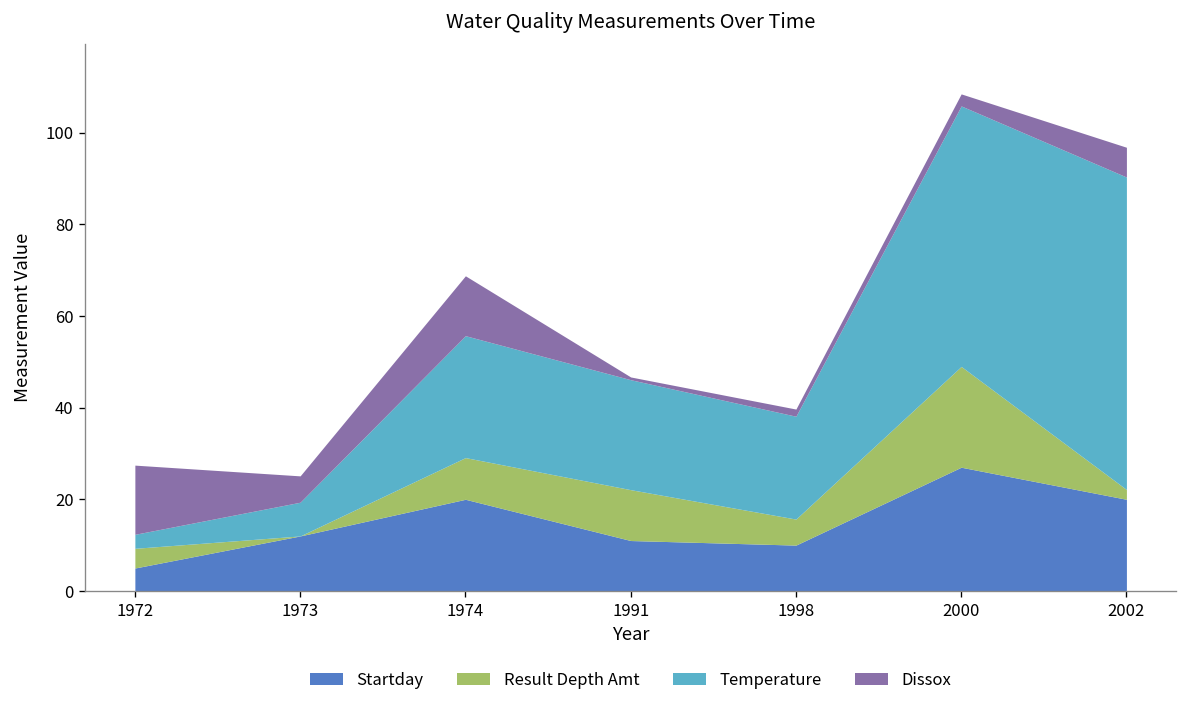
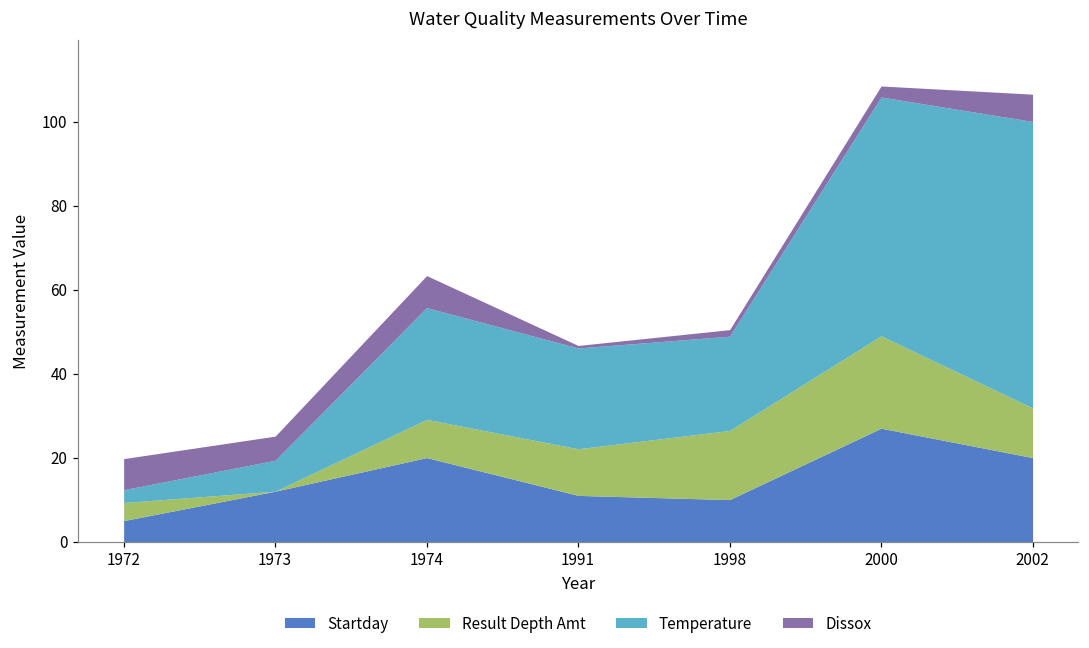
  {
    "Result Depth Amt": {
      "1972": 4,
      "1974": 9,
      "1991": 11,
-     "1998": 6,
+     "1998": 16,
      "2000": 22,
-     "2002": 2
+     "2002": 12
    },
    "Dissox": {
-     "1972": 15,
+     "1972": 7,
      "1973": 6,
-     "1974": 13,
+     "1974": 8,
      "1998": 2,
      "2000": 3,
      "2002": 7
    }
  }
